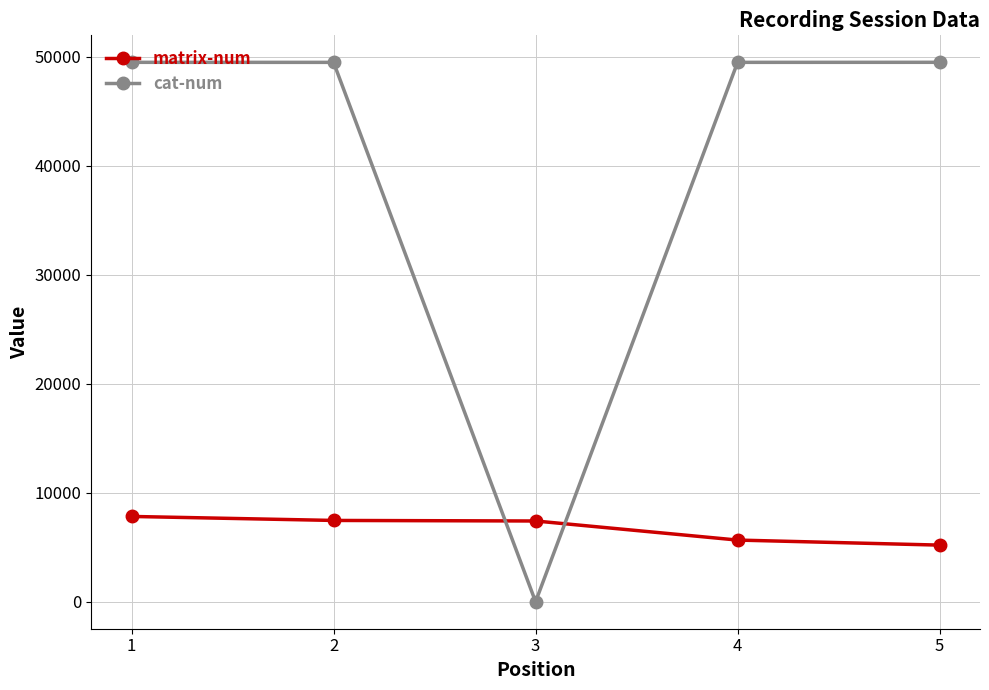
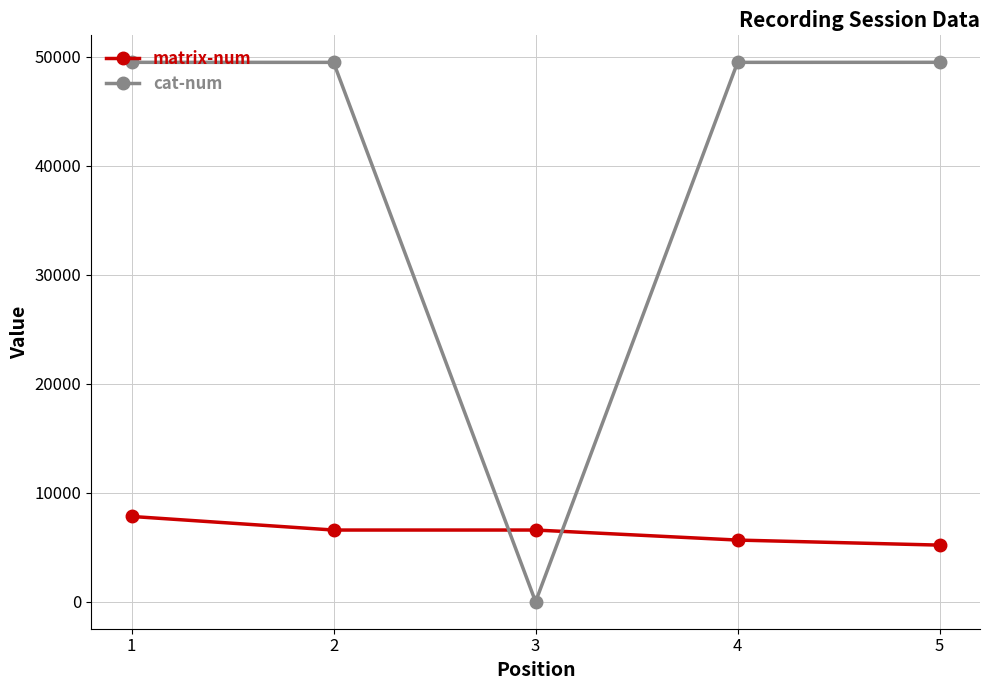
  {
    "matrix-num": {
      "1": 7800,
-     "2": 7500,
-     "3": 7400,
+     "2": 6600,
+     "3": 6600,
      "4": 5700,
      "5": 5200
    },
    "cat-num": {
      "1": 49500,
      "2": 49500,
      "3": 0,
      "4": 49500,
      "5": 49500
    }
  }
